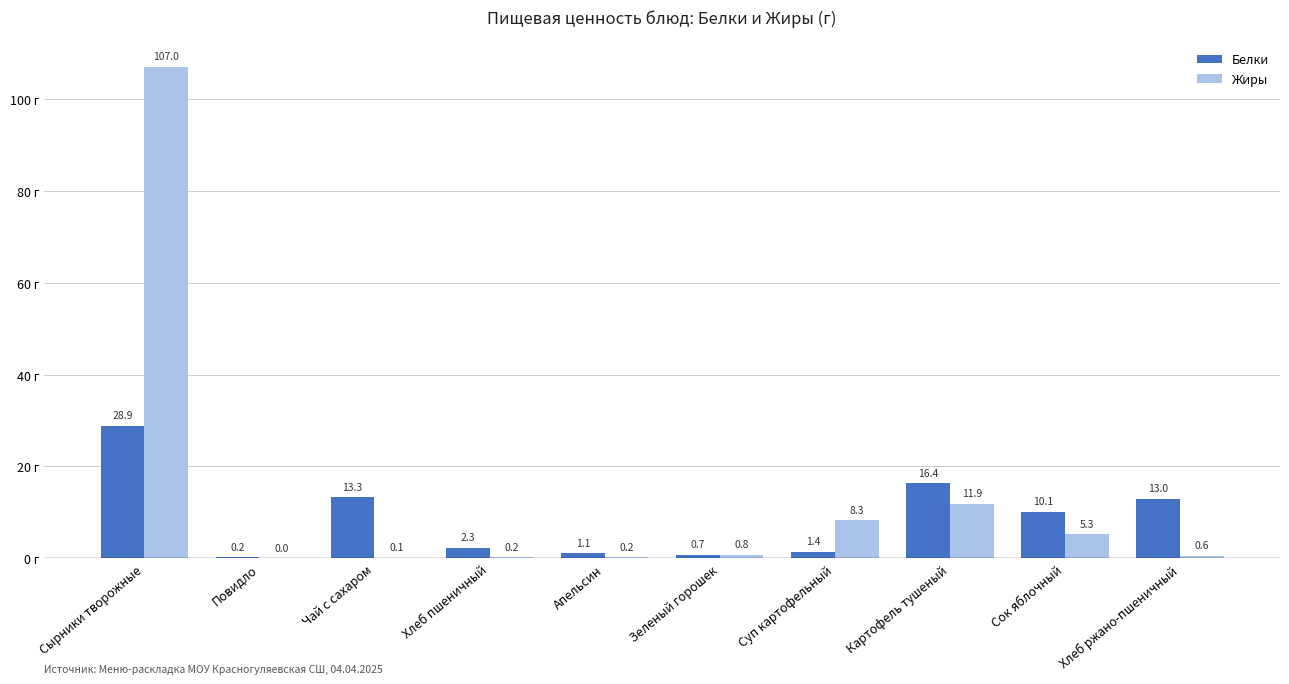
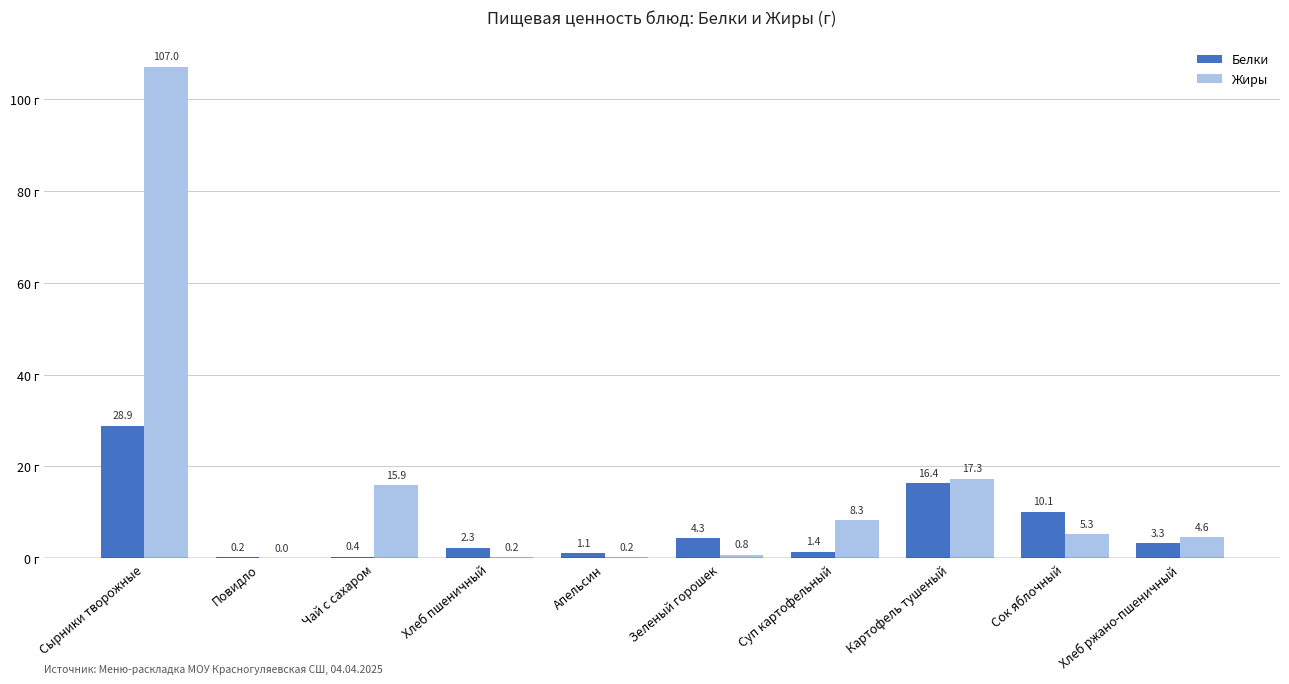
  {
    "Белки": {
      "Сырники творожные": 28.9,
      "Повидло": 0.2,
-     "Чай с сахаром": 13.3,
+     "Чай с сахаром": 0.4,
      "Хлеб пшеничный": 2.3,
      "Апельсин": 1.1,
-     "Зеленый горошек": 0.7,
+     "Зеленый горошек": 4.3,
      "Суп картофельный": 1.4,
      "Картофель тушеный": 16.4,
      "Сок яблочный": 10.1,
-     "Хлеб ржано-пшеничный": 13.0
+     "Хлеб ржано-пшеничный": 3.3
    },
    "Жиры": {
      "Сырники творожные": 107.0,
      "Повидло": 0.0,
-     "Чай с сахаром": 0.1,
+     "Чай с сахаром": 15.9,
      "Хлеб пшеничный": 0.2,
      "Апельсин": 0.2,
      "Зеленый горошек": 0.8,
      "Суп картофельный": 8.3,
-     "Картофель тушеный": 11.9,
+     "Картофель тушеный": 17.3,
      "Сок яблочный": 5.3,
-     "Хлеб ржано-пшеничный": 0.6
+     "Хлеб ржано-пшеничный": 4.6
    }
  }
